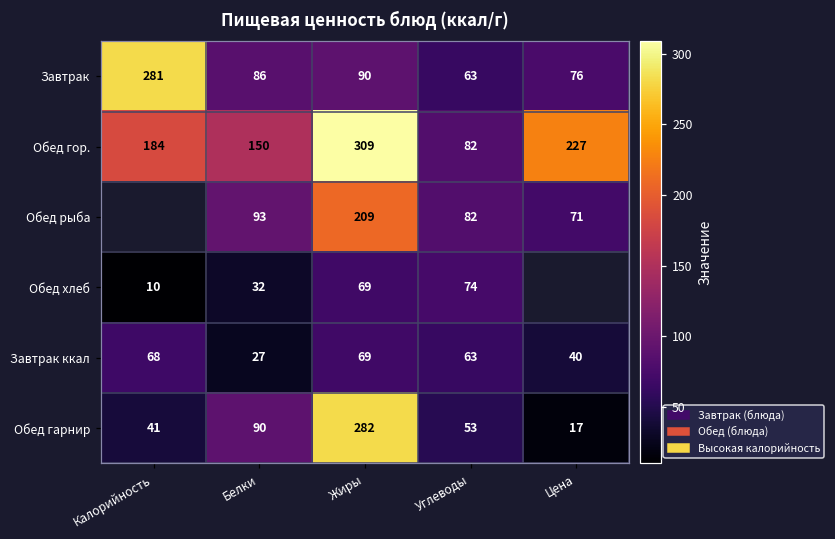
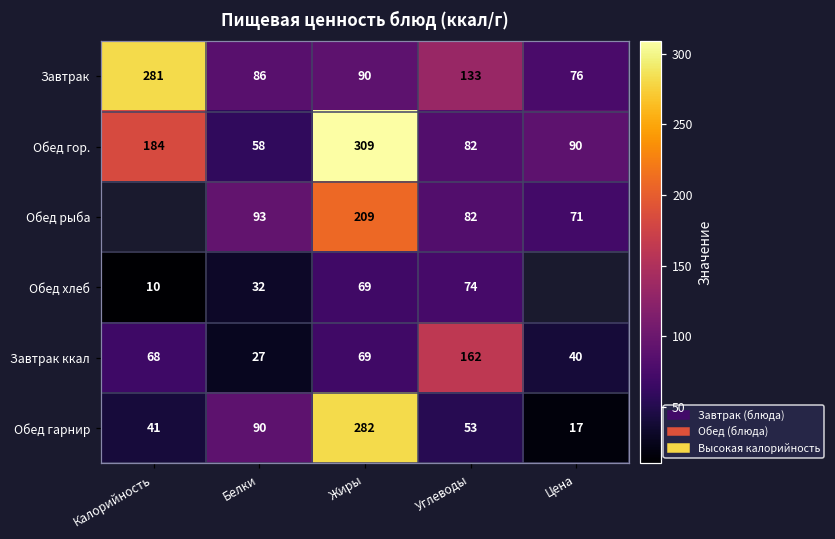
  {
    "Завтрак": {
      "Калорийность": 281,
      "Белки": 86,
      "Жиры": 90,
-     "Углеводы": 63,
+     "Углеводы": 133,
      "Цена": 76
    },
    "Обед гор.": {
      "Калорийность": 184,
-     "Белки": 150,
+     "Белки": 58,
      "Жиры": 309,
      "Углеводы": 82,
-     "Цена": 227
+     "Цена": 90
    },
    "Обед рыба": {
      "Белки": 93,
      "Жиры": 209,
      "Углеводы": 82,
      "Цена": 71
    },
    "Обед хлеб": {
      "Калорийность": 10,
      "Белки": 32,
      "Жиры": 69,
      "Углеводы": 74
    },
    "Завтрак ккал": {
      "Калорийность": 68,
      "Белки": 27,
      "Жиры": 69,
-     "Углеводы": 63,
+     "Углеводы": 162,
      "Цена": 40
    },
    "Обед гарнир": {
      "Калорийность": 41,
      "Белки": 90,
      "Жиры": 282,
      "Углеводы": 53,
      "Цена": 17
    }
  }
